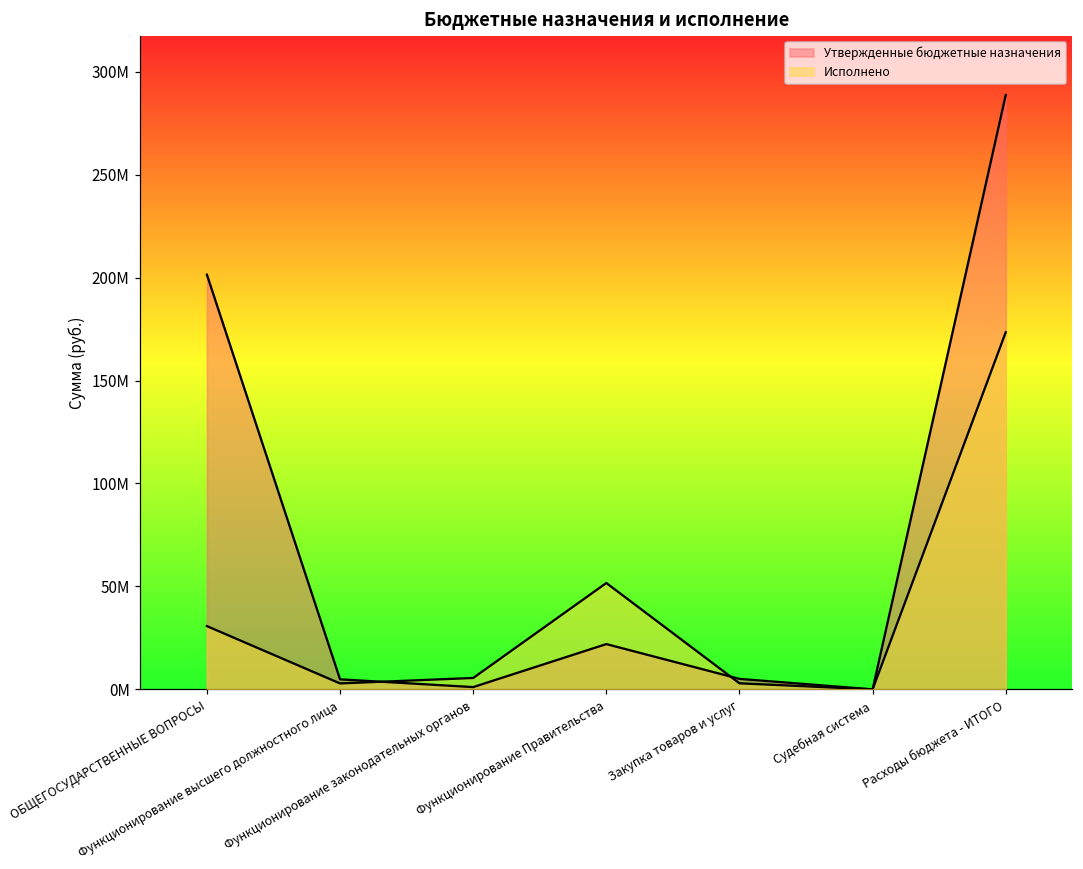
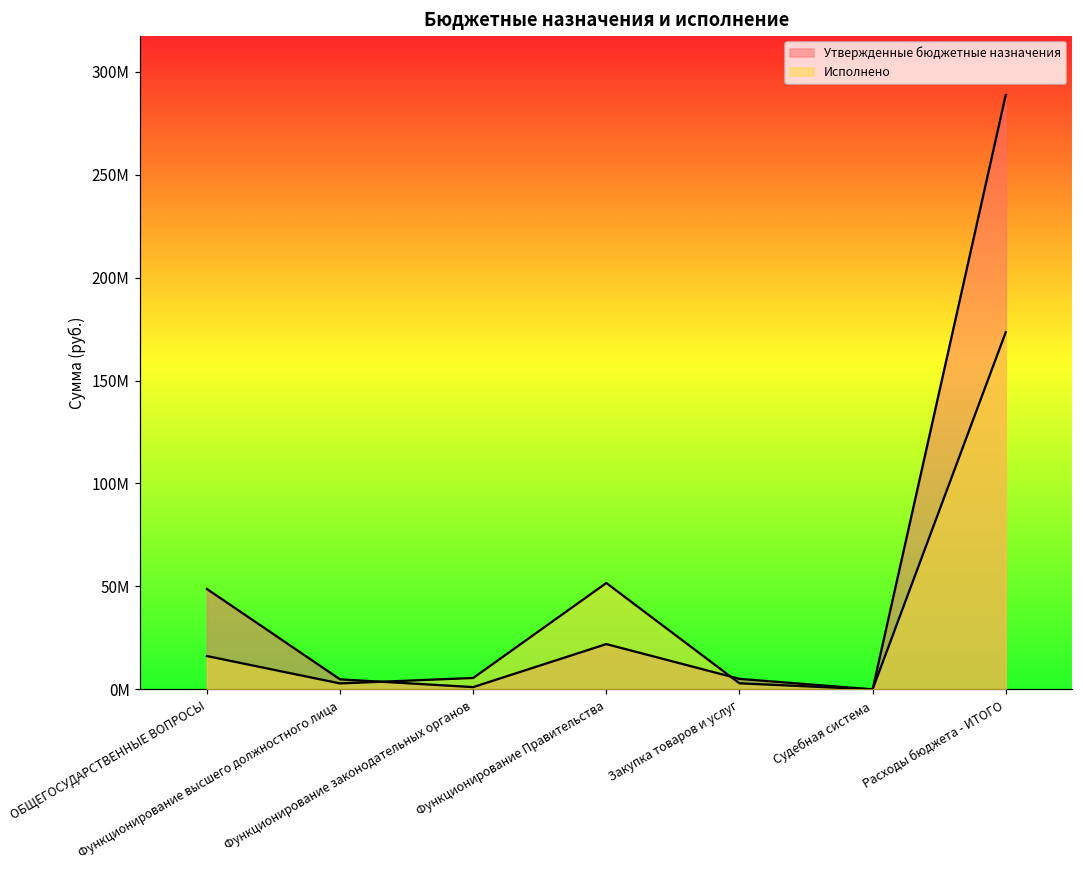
  {
    "Утвержденные бюджетные назначения": {
-     "ОБЩЕГОСУДАРСТВЕННЫЕ ВОПРОСЫ": 201000000,
+     "ОБЩЕГОСУДАРСТВЕННЫЕ ВОПРОСЫ": 49000000,
      "Функционирование высшего должностного лица": 5000000,
      "Функционирование законодательных органов": 1000000,
      "Функционирование Правительства": 22000000,
      "Закупка товаров и услуг": 5000000,
      "Расходы бюджета - ИТОГО": 289000000
    },
    "Исполнено": {
-     "ОБЩЕГОСУДАРСТВЕННЫЕ ВОПРОСЫ": 31000000,
+     "ОБЩЕГОСУДАРСТВЕННЫЕ ВОПРОСЫ": 16000000,
      "Функционирование высшего должностного лица": 3000000,
      "Функционирование законодательных органов": 6000000,
      "Функционирование Правительства": 52000000,
      "Закупка товаров и услуг": 3000000,
      "Расходы бюджета - ИТОГО": 173000000
    }
  }
